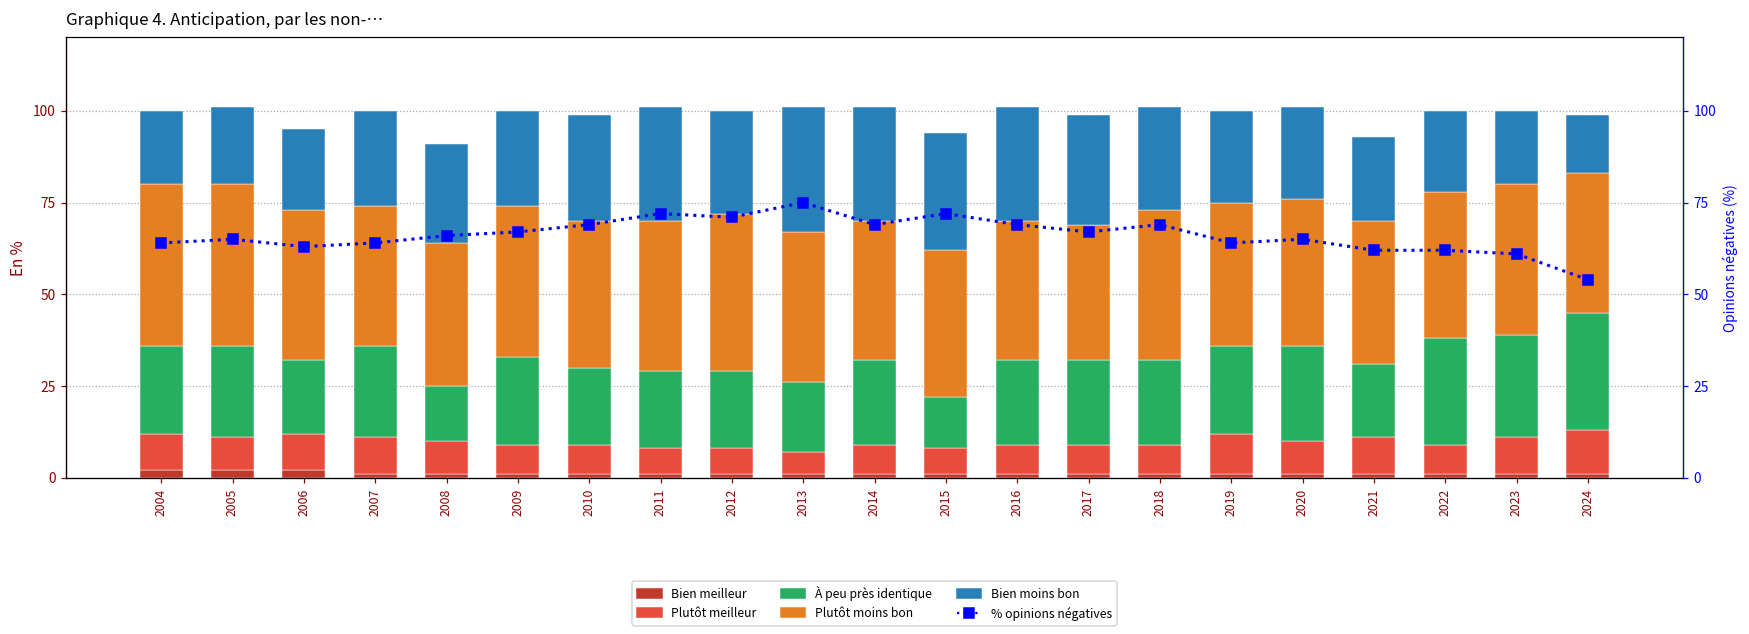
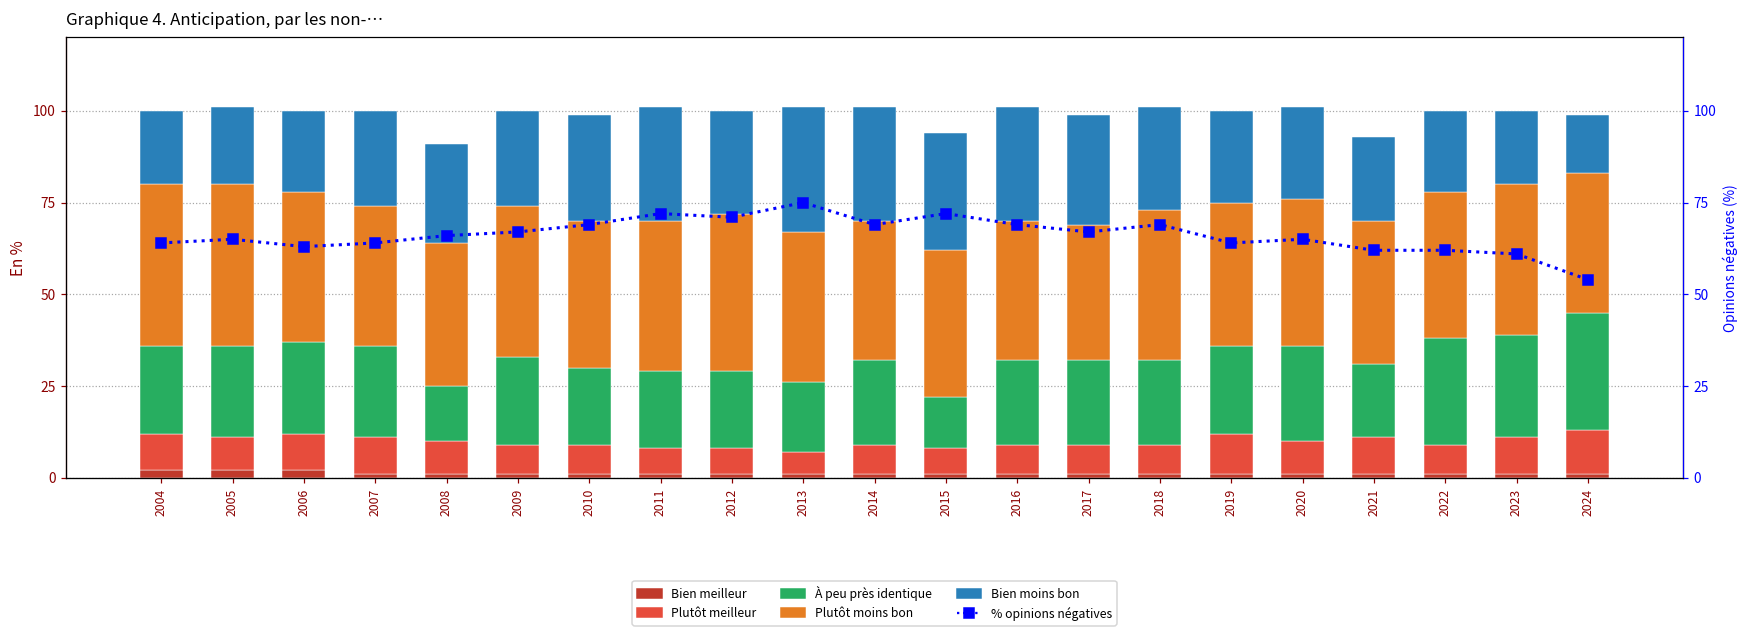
  {
    "À peu près identique": {
      "2004": 24,
      "2005": 25,
-     "2006": 20,
+     "2006": 25,
      "2007": 25,
      "2008": 15,
      "2009": 24,
      "2010": 21,
      "2011": 21,
      "2012": 21,
      "2013": 19,
      "2014": 23,
      "2015": 14,
      "2016": 23,
      "2017": 23,
      "2018": 23,
      "2019": 24,
      "2020": 26,
      "2021": 20,
      "2022": 29,
      "2023": 28,
      "2024": 32
    },
    "Bien moins bon": {
      "2004": 20,
      "2005": 21,
      "2006": 22,
      "2007": 26,
      "2008": 27,
      "2009": 26,
      "2010": 29,
      "2011": 31,
      "2012": 28,
      "2013": 34,
      "2014": 31,
      "2015": 32,
      "2016": 31,
      "2017": 30,
      "2018": 28,
      "2019": 25,
      "2020": 25,
      "2021": 23,
      "2022": 22,
      "2023": 20,
      "2024": 16
    },
    "% opinions négatives": {
      "2004": 64,
      "2005": 65,
      "2006": 63,
      "2007": 64,
      "2008": 66,
      "2009": 67,
      "2010": 69,
      "2011": 72,
      "2012": 71,
      "2013": 75,
      "2014": 69,
      "2015": 72,
      "2016": 69,
      "2017": 67,
      "2018": 69,
      "2019": 64,
      "2020": 65,
      "2021": 62,
      "2022": 62,
      "2023": 61,
      "2024": 54
    }
  }
